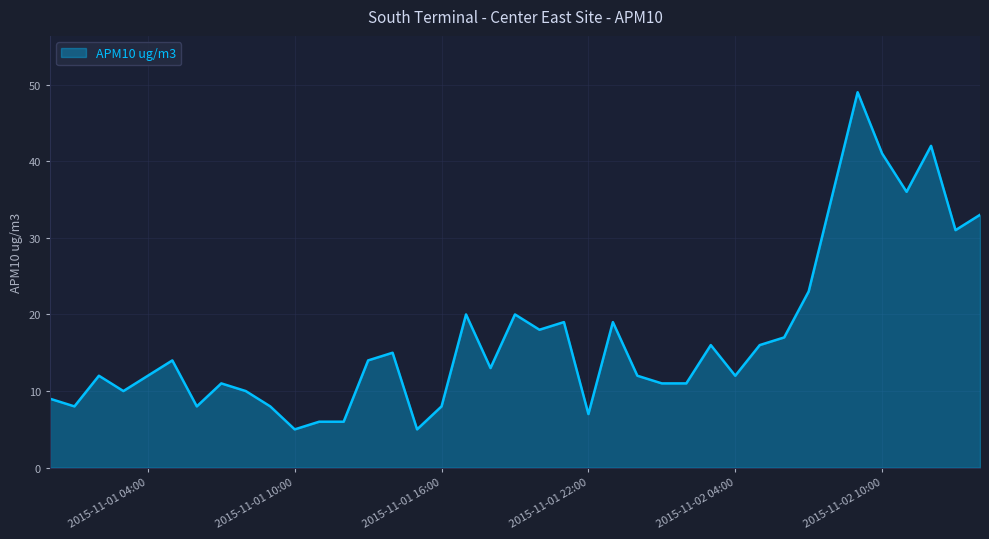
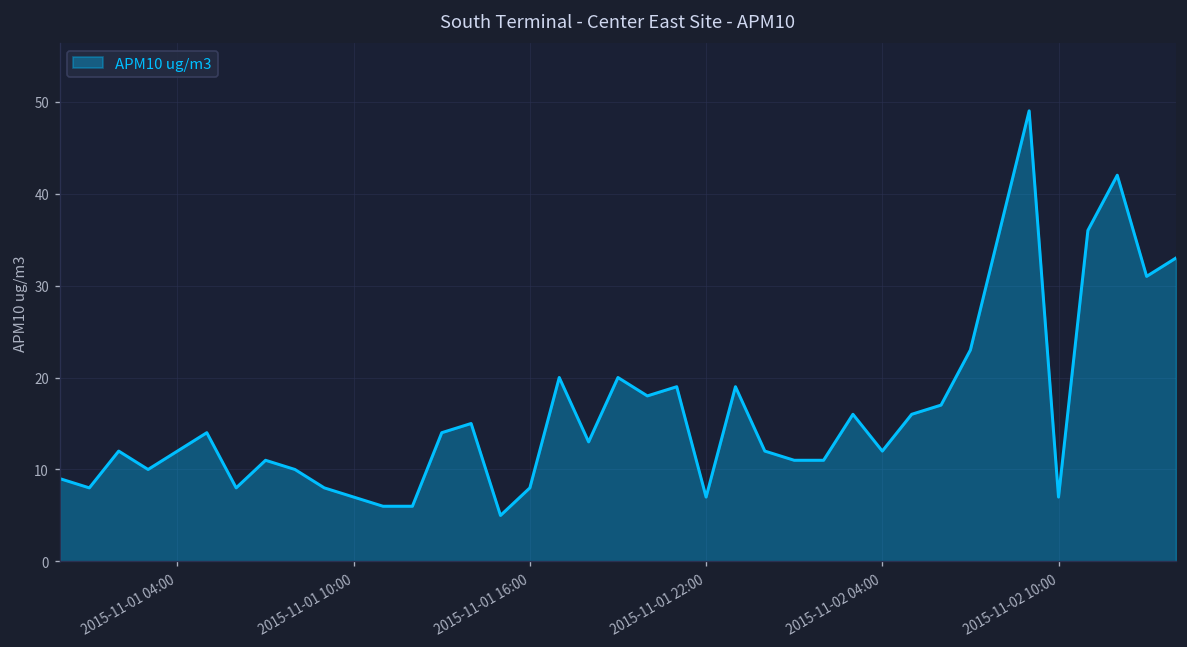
  {
    "2015-11-01 04:00": 12,
-   "2015-11-01 10:00": 5,
+   "2015-11-01 10:00": 7,
    "2015-11-01 16:00": 8,
    "2015-11-01 22:00": 7,
    "2015-11-02 04:00": 12,
-   "2015-11-02 10:00": 41
+   "2015-11-02 10:00": 7
  }
